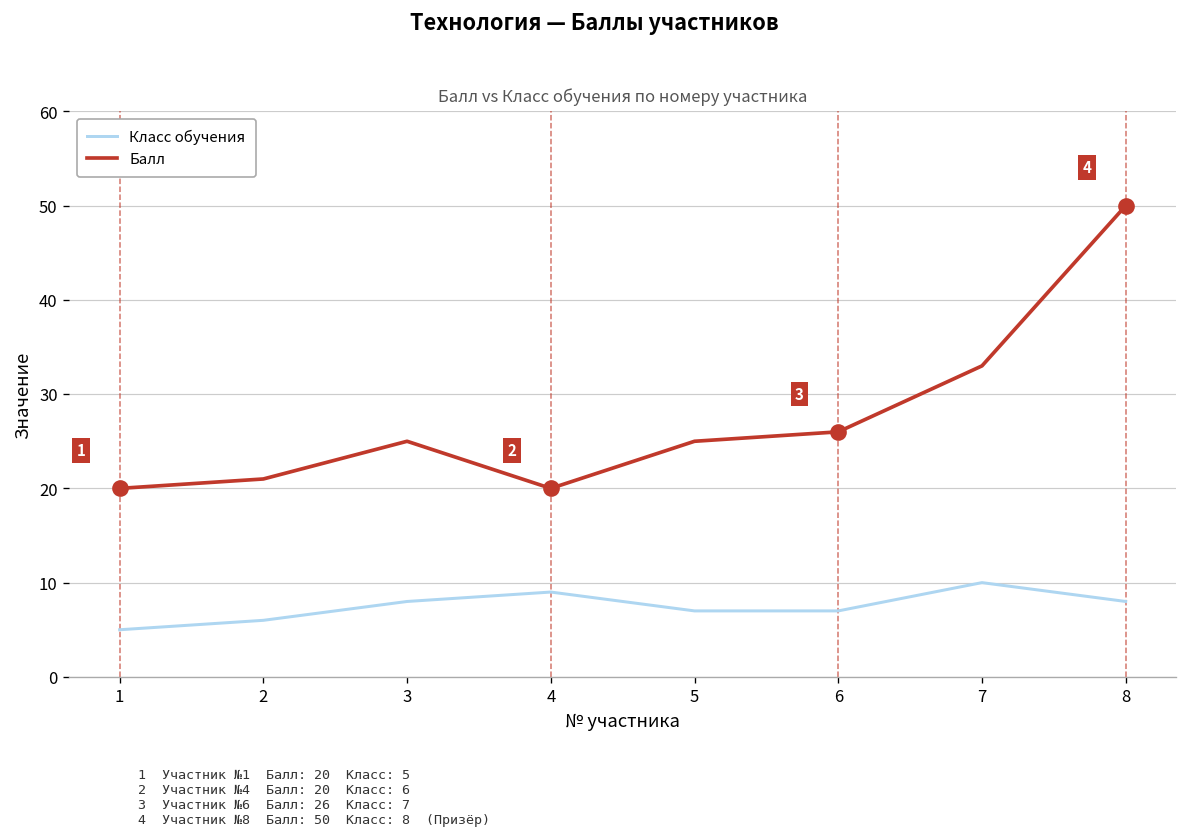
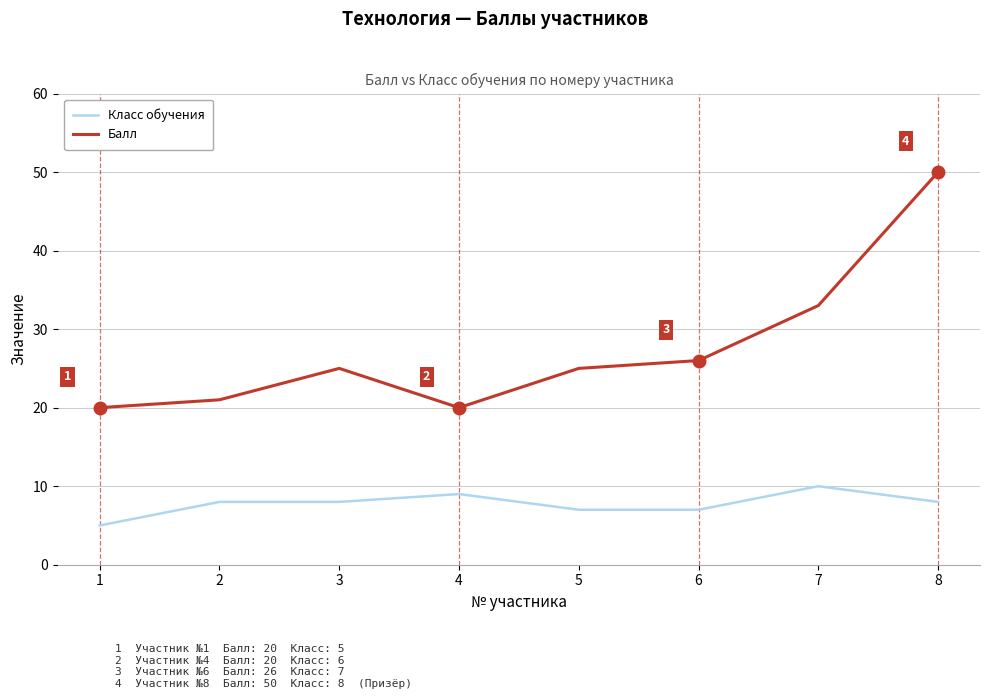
  {
    "Класс обучения": {
      "1": 5,
-     "2": 6,
+     "2": 8,
      "3": 8,
      "4": 9,
      "5": 7,
      "6": 7,
      "7": 10,
      "8": 8
    }
  }
